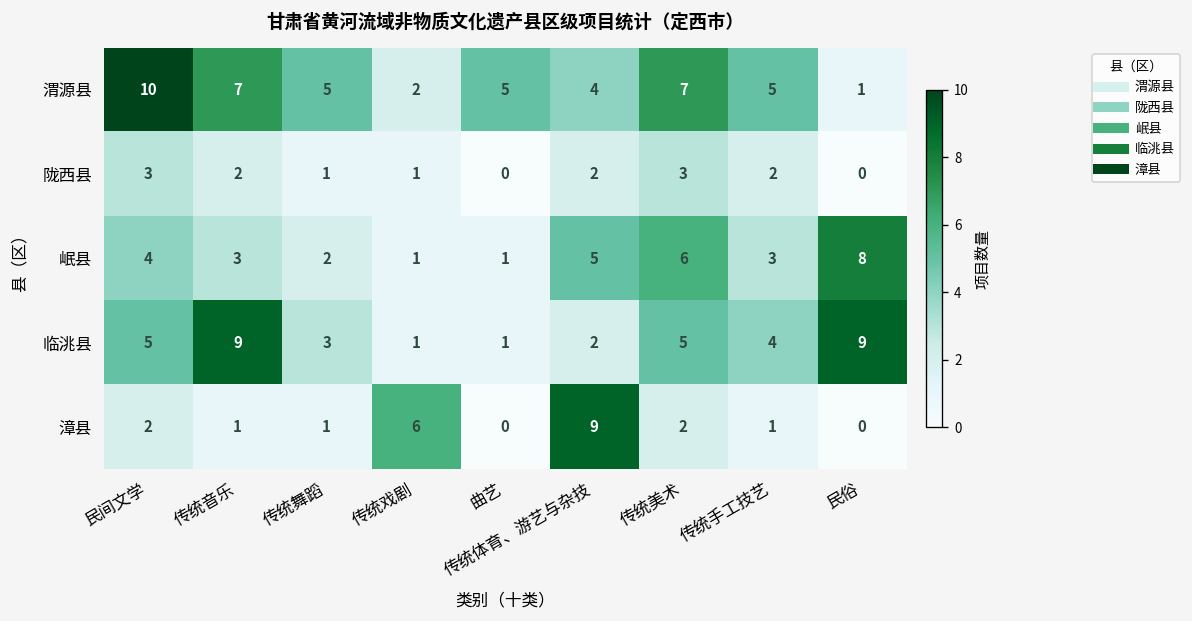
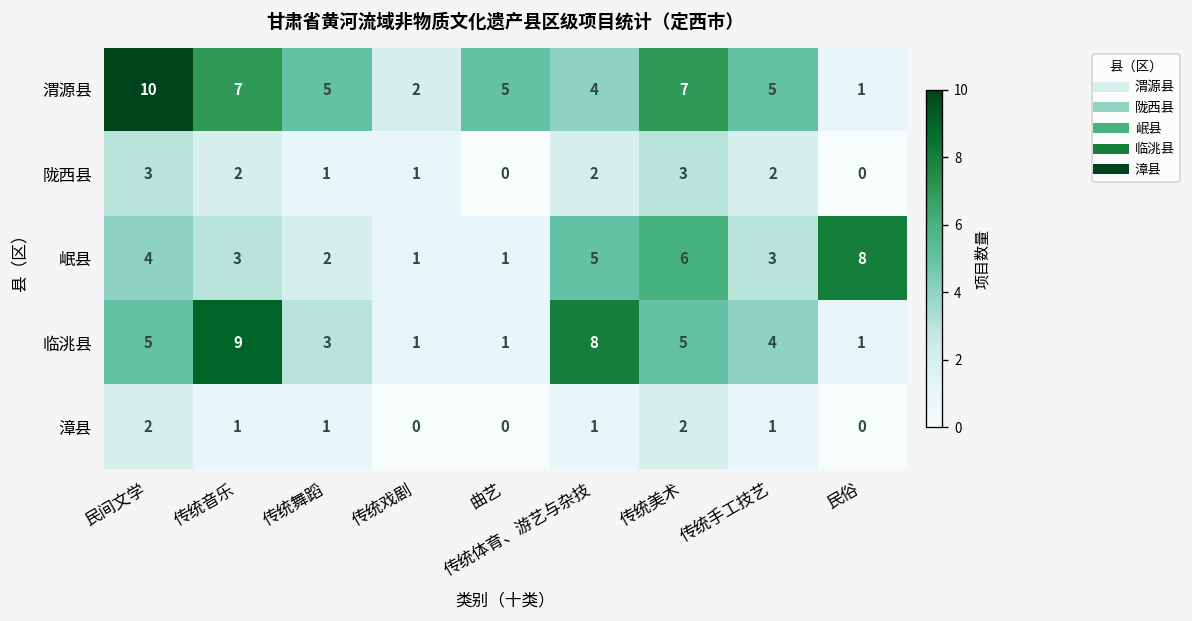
  {
    "渭源县": {
      "民间文学": 10,
      "传统音乐": 7,
      "传统舞蹈": 5,
      "传统戏剧": 2,
      "曲艺": 5,
      "传统体育、游艺与杂技": 4,
      "传统美术": 7,
      "传统手工技艺": 5,
      "民俗": 1
    },
    "陇西县": {
      "民间文学": 3,
      "传统音乐": 2,
      "传统舞蹈": 1,
      "传统戏剧": 1,
      "曲艺": 0,
      "传统体育、游艺与杂技": 2,
      "传统美术": 3,
      "传统手工技艺": 2,
      "民俗": 0
    },
    "岷县": {
      "民间文学": 4,
      "传统音乐": 3,
      "传统舞蹈": 2,
      "传统戏剧": 1,
      "曲艺": 1,
      "传统体育、游艺与杂技": 5,
      "传统美术": 6,
      "传统手工技艺": 3,
      "民俗": 8
    },
    "临洮县": {
      "民间文学": 5,
      "传统音乐": 9,
      "传统舞蹈": 3,
      "传统戏剧": 1,
      "曲艺": 1,
-     "传统体育、游艺与杂技": 2,
+     "传统体育、游艺与杂技": 8,
      "传统美术": 5,
      "传统手工技艺": 4,
-     "民俗": 9
+     "民俗": 1
    },
    "漳县": {
      "民间文学": 2,
      "传统音乐": 1,
      "传统舞蹈": 1,
-     "传统戏剧": 6,
+     "传统戏剧": 0,
      "曲艺": 0,
-     "传统体育、游艺与杂技": 9,
+     "传统体育、游艺与杂技": 1,
      "传统美术": 2,
      "传统手工技艺": 1,
      "民俗": 0
    }
  }
